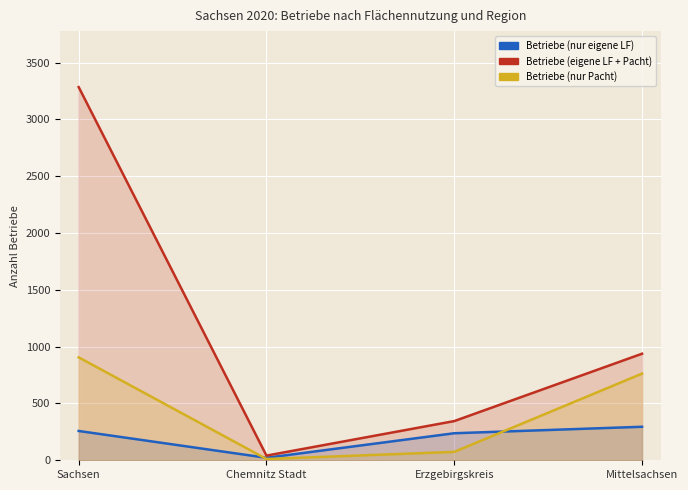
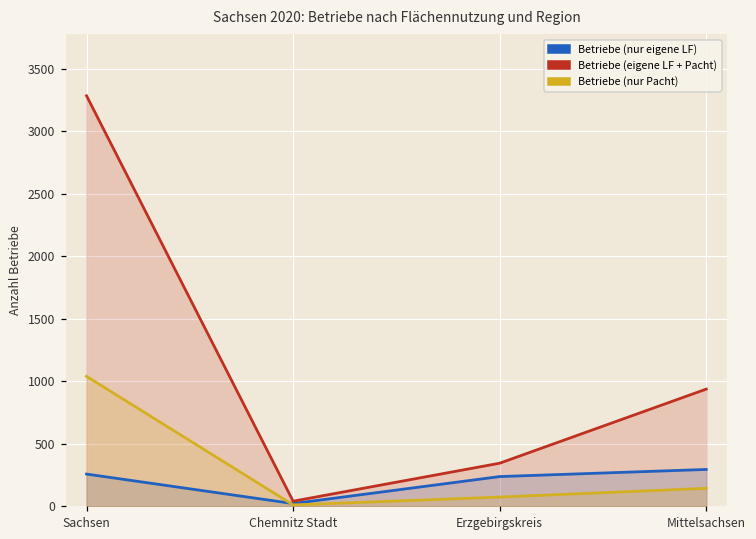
  {
    "Betriebe (nur eigene LF)": {
      "Sachsen": 260,
      "Erzgebirgskreis": 240,
      "Mittelsachsen": 300
    },
    "Betriebe (eigene LF + Pacht)": {
      "Sachsen": 3290,
      "Erzgebirgskreis": 350,
      "Mittelsachsen": 940
    },
    "Betriebe (nur Pacht)": {
-     "Sachsen": 910,
+     "Sachsen": 1040,
      "Erzgebirgskreis": 70,
-     "Mittelsachsen": 760
+     "Mittelsachsen": 140
    }
  }
